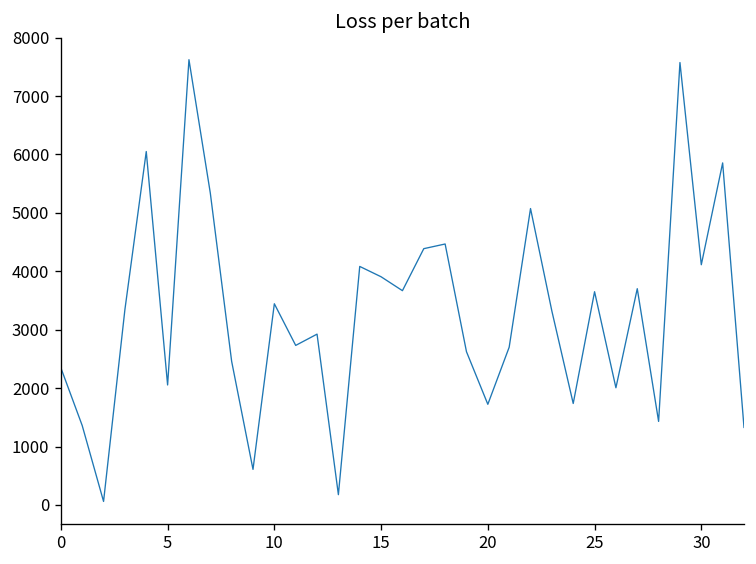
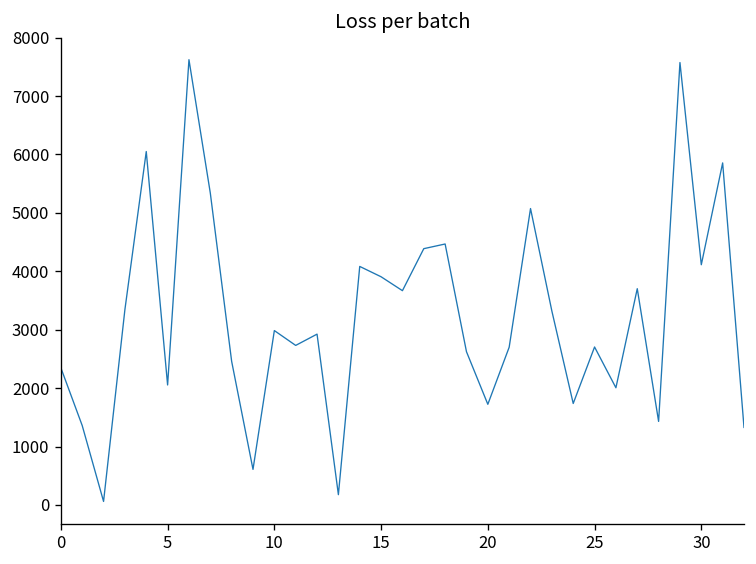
  {
    "0": 2300,
    "5": 2100,
-   "10": 3400,
+   "10": 3000,
    "15": 3900,
    "20": 1700,
-   "25": 3700,
+   "25": 2700,
    "30": 4100
  }
